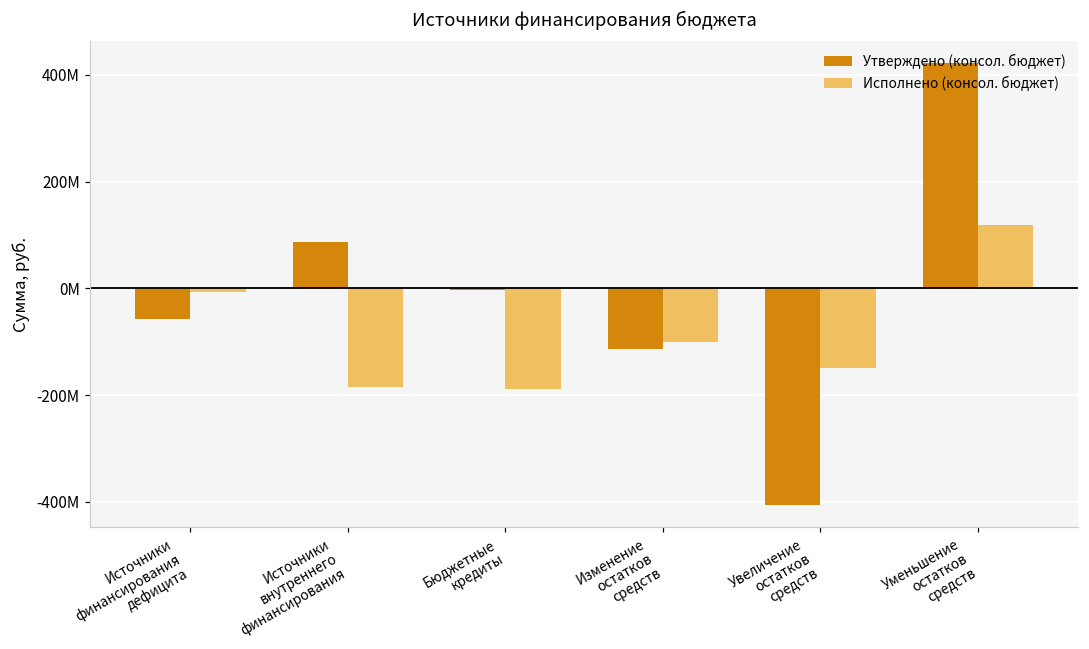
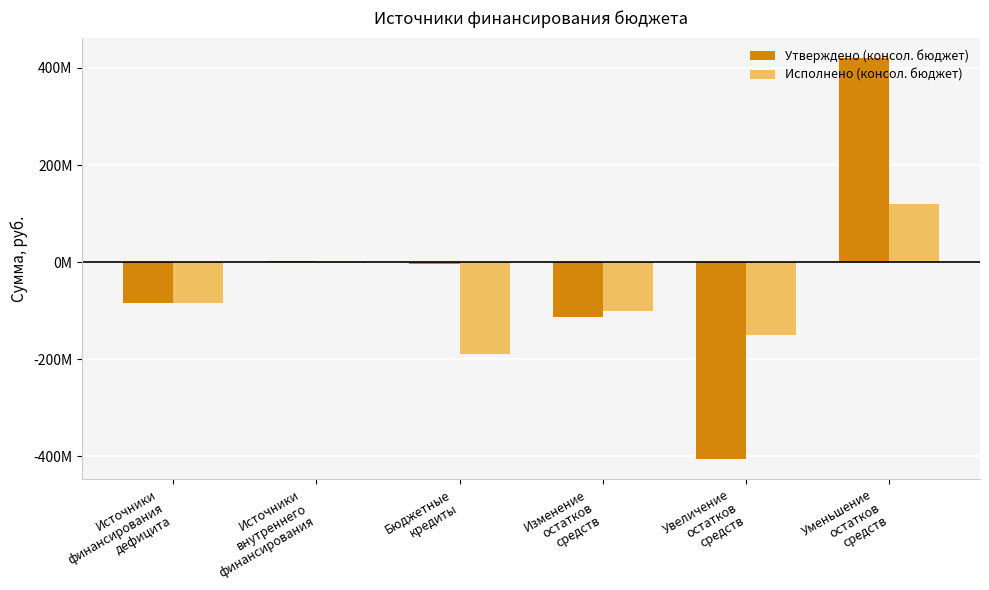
  {
    "Утверждено (консол. бюджет)": {
-     "Источники финансирования дефицита": -60000000,
-     "Источники внутреннего финансирования": 90000000,
+     "Источники финансирования дефицита": -90000000,
+     "Источники внутреннего финансирования": 0,
      "Изменение остатков средств": -110000000,
      "Увеличение остатков средств": -410000000,
      "Уменьшение остатков средств": 420000000
    },
    "Исполнено (консол. бюджет)": {
-     "Источники финансирования дефицита": -10000000,
-     "Источники внутреннего финансирования": -190000000,
+     "Источники финансирования дефицита": -80000000,
+     "Источники внутреннего финансирования": 0,
      "Бюджетные кредиты": -190000000,
      "Изменение остатков средств": -100000000,
      "Увеличение остатков средств": -150000000,
      "Уменьшение остатков средств": 120000000
    }
  }
